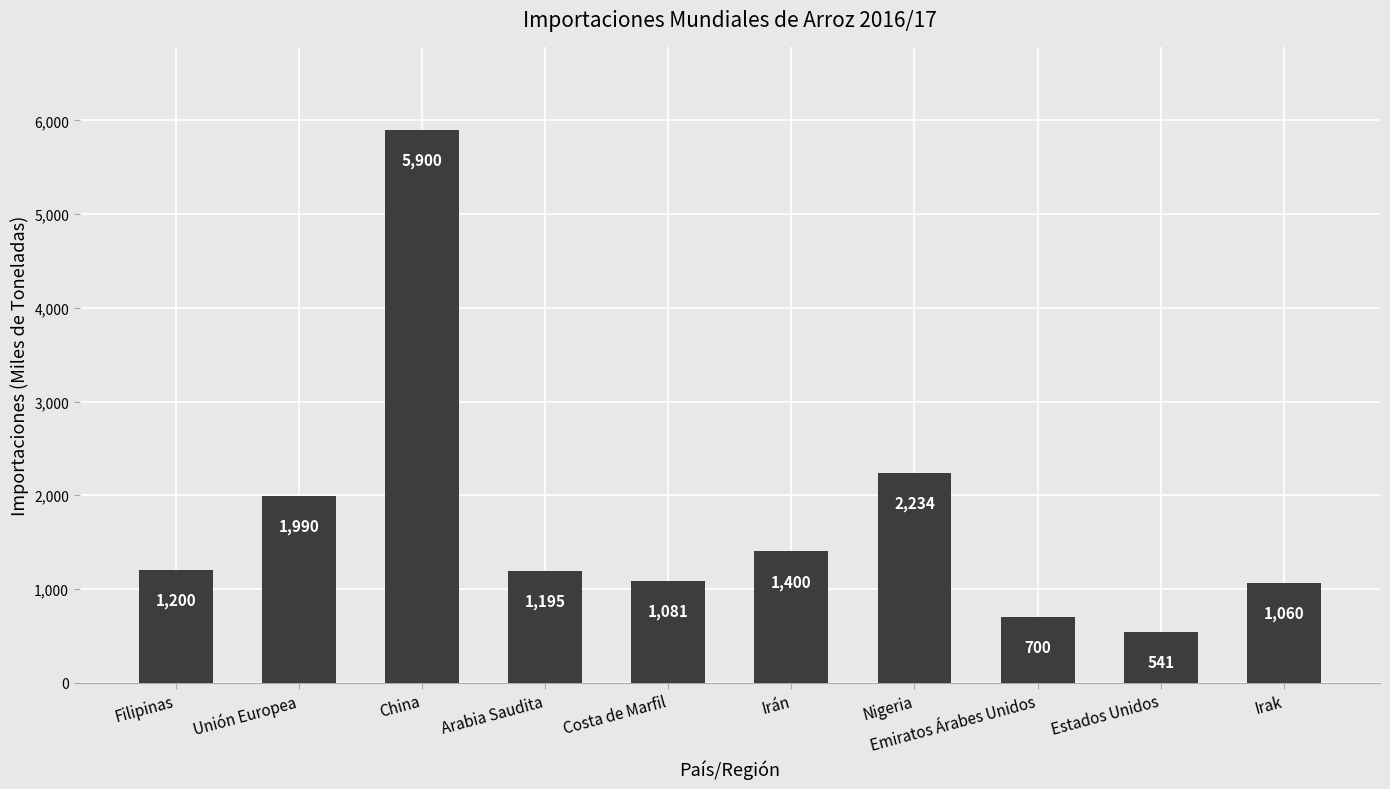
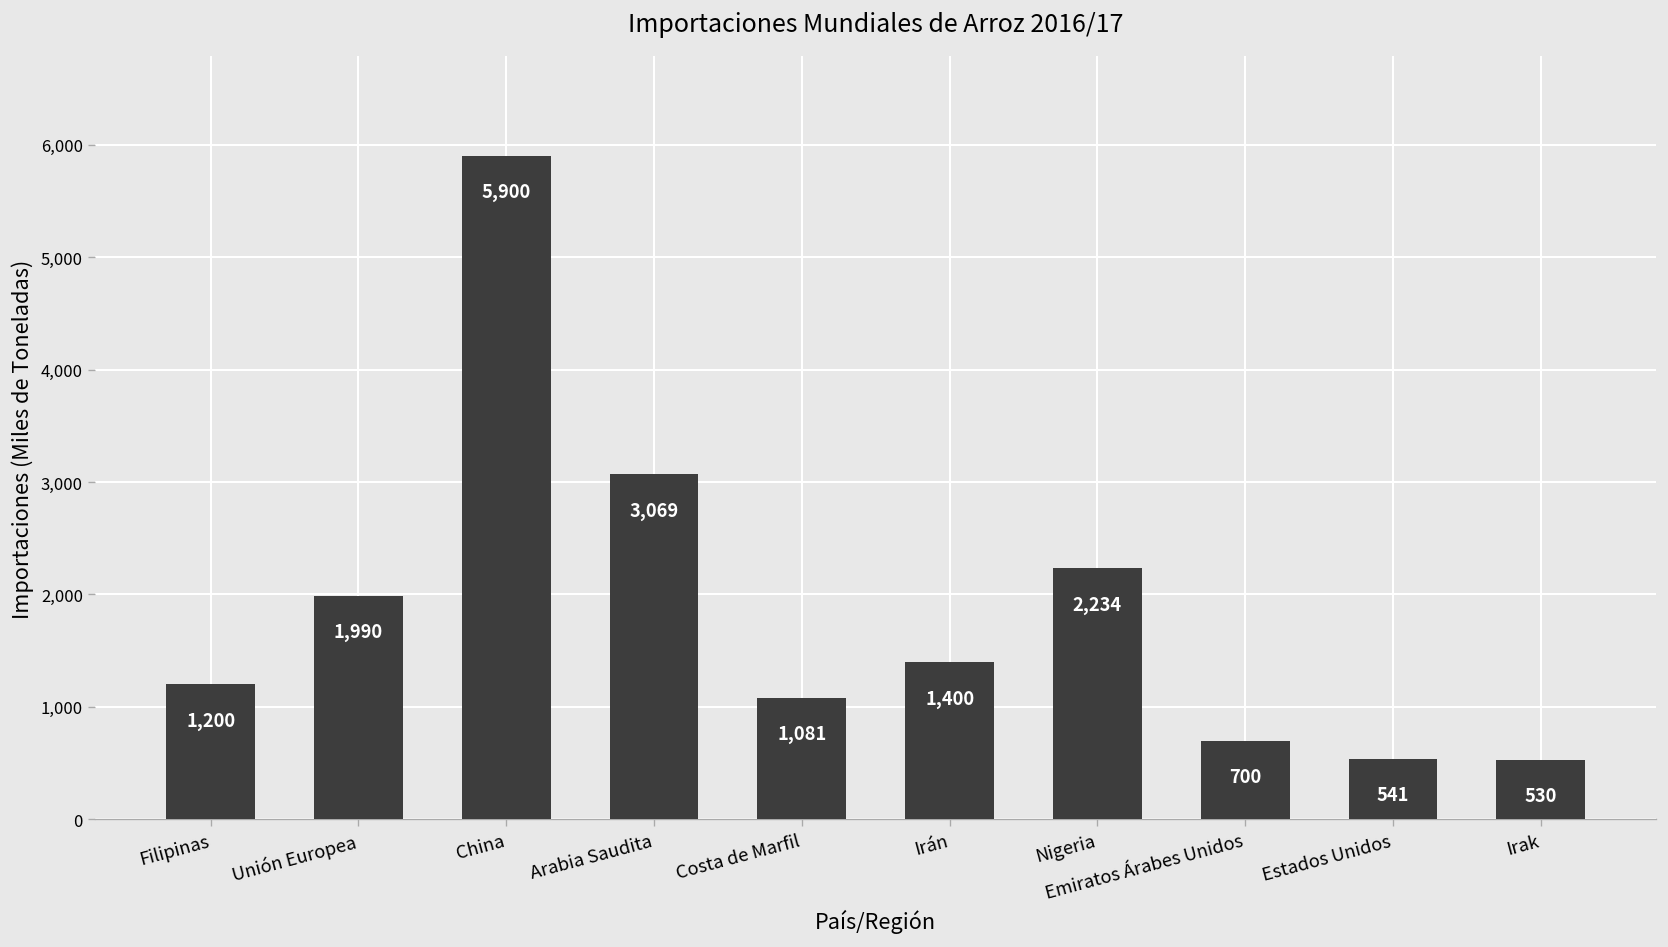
  {
    "Filipinas": "1,200",
    "Unión Europea": "1,990",
    "China": "5,900",
-   "Arabia Saudita": "1,195",
+   "Arabia Saudita": "3,069",
    "Costa de Marfil": "1,081",
    "Irán": "1,400",
    "Nigeria": "2,234",
    "Emiratos Árabes Unidos": "700",
    "Estados Unidos": "541",
-   "Irak": "1,060"
+   "Irak": "530"
  }
